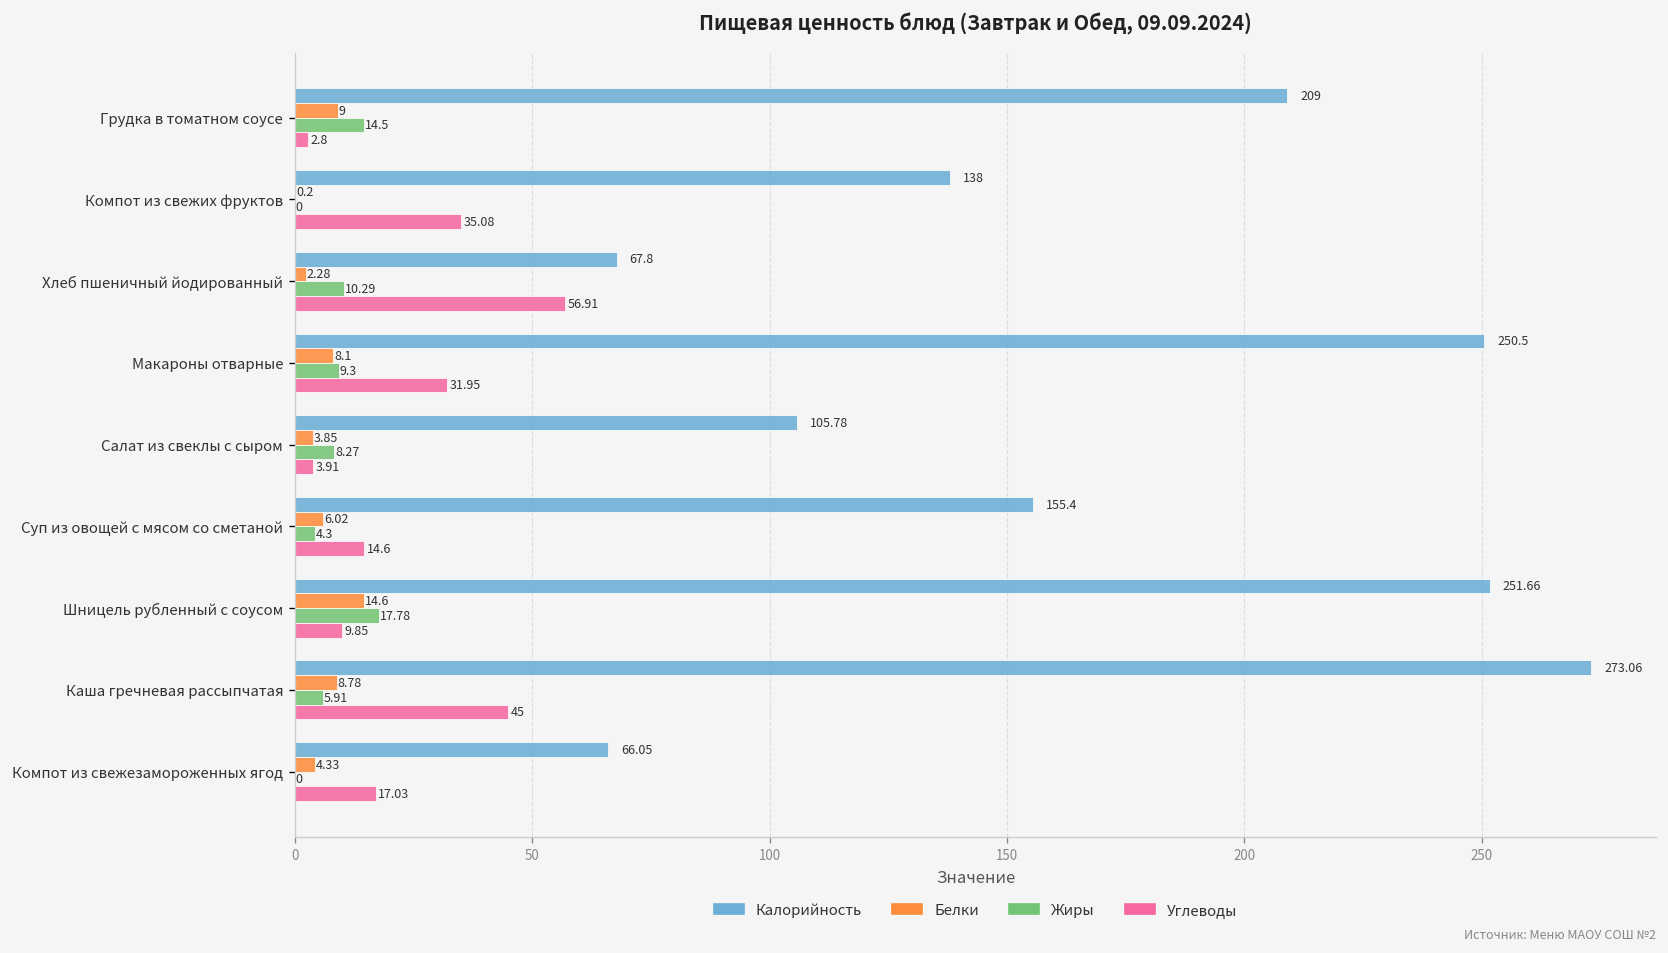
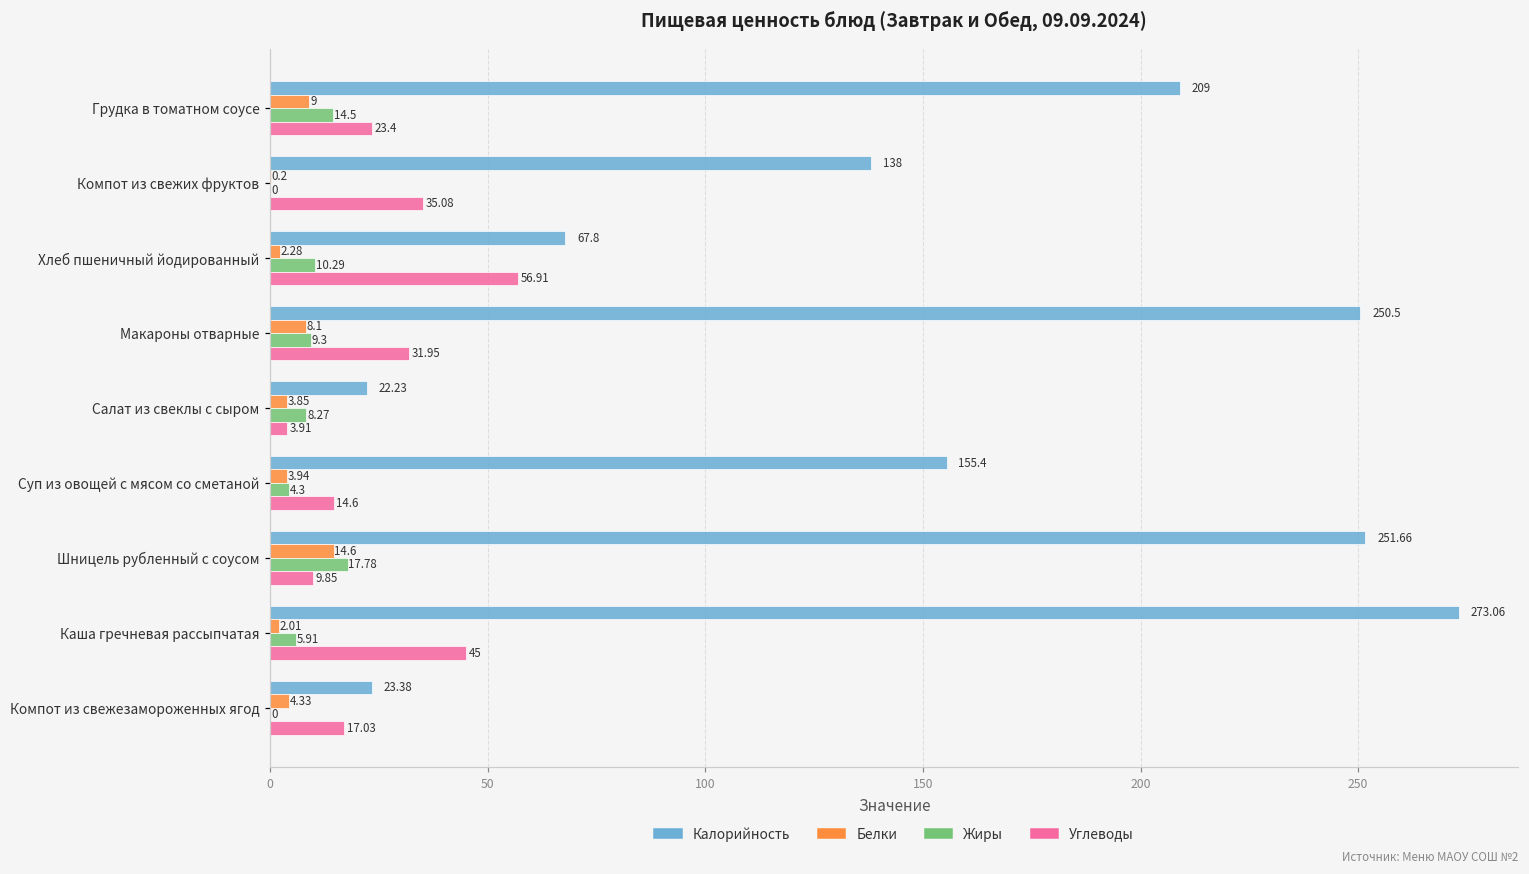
  {
    "Калорийность": {
      "Грудка в томатном соусе": 209,
      "Компот из свежих фруктов": 138,
      "Хлеб пшеничный йодированный": 67.8,
      "Макароны отварные": 250.5,
-     "Салат из свеклы с сыром": 105.78,
+     "Салат из свеклы с сыром": 22.23,
      "Суп из овощей с мясом со сметаной": 155.4,
      "Шницель рубленный с соусом": 251.66,
      "Каша гречневая рассыпчатая": 273.06,
-     "Компот из свежезамороженных ягод": 66.05
+     "Компот из свежезамороженных ягод": 23.38
    },
    "Белки": {
      "Грудка в томатном соусе": 9,
      "Компот из свежих фруктов": 0.2,
      "Хлеб пшеничный йодированный": 2.28,
      "Макароны отварные": 8.1,
      "Салат из свеклы с сыром": 3.85,
-     "Суп из овощей с мясом со сметаной": 6.02,
+     "Суп из овощей с мясом со сметаной": 3.94,
      "Шницель рубленный с соусом": 14.6,
-     "Каша гречневая рассыпчатая": 8.78,
+     "Каша гречневая рассыпчатая": 2.01,
      "Компот из свежезамороженных ягод": 4.33
    },
    "Жиры": {
      "Грудка в томатном соусе": 14.5,
      "Компот из свежих фруктов": 0,
      "Хлеб пшеничный йодированный": 10.29,
      "Макароны отварные": 9.3,
      "Салат из свеклы с сыром": 8.27,
      "Суп из овощей с мясом со сметаной": 4.3,
      "Шницель рубленный с соусом": 17.78,
      "Каша гречневая рассыпчатая": 5.91,
      "Компот из свежезамороженных ягод": 0
    },
    "Углеводы": {
-     "Грудка в томатном соусе": 2.8,
+     "Грудка в томатном соусе": 23.4,
      "Компот из свежих фруктов": 35.08,
      "Хлеб пшеничный йодированный": 56.91,
      "Макароны отварные": 31.95,
      "Салат из свеклы с сыром": 3.91,
      "Суп из овощей с мясом со сметаной": 14.6,
      "Шницель рубленный с соусом": 9.85,
      "Каша гречневая рассыпчатая": 45,
      "Компот из свежезамороженных ягод": 17.03
    }
  }
